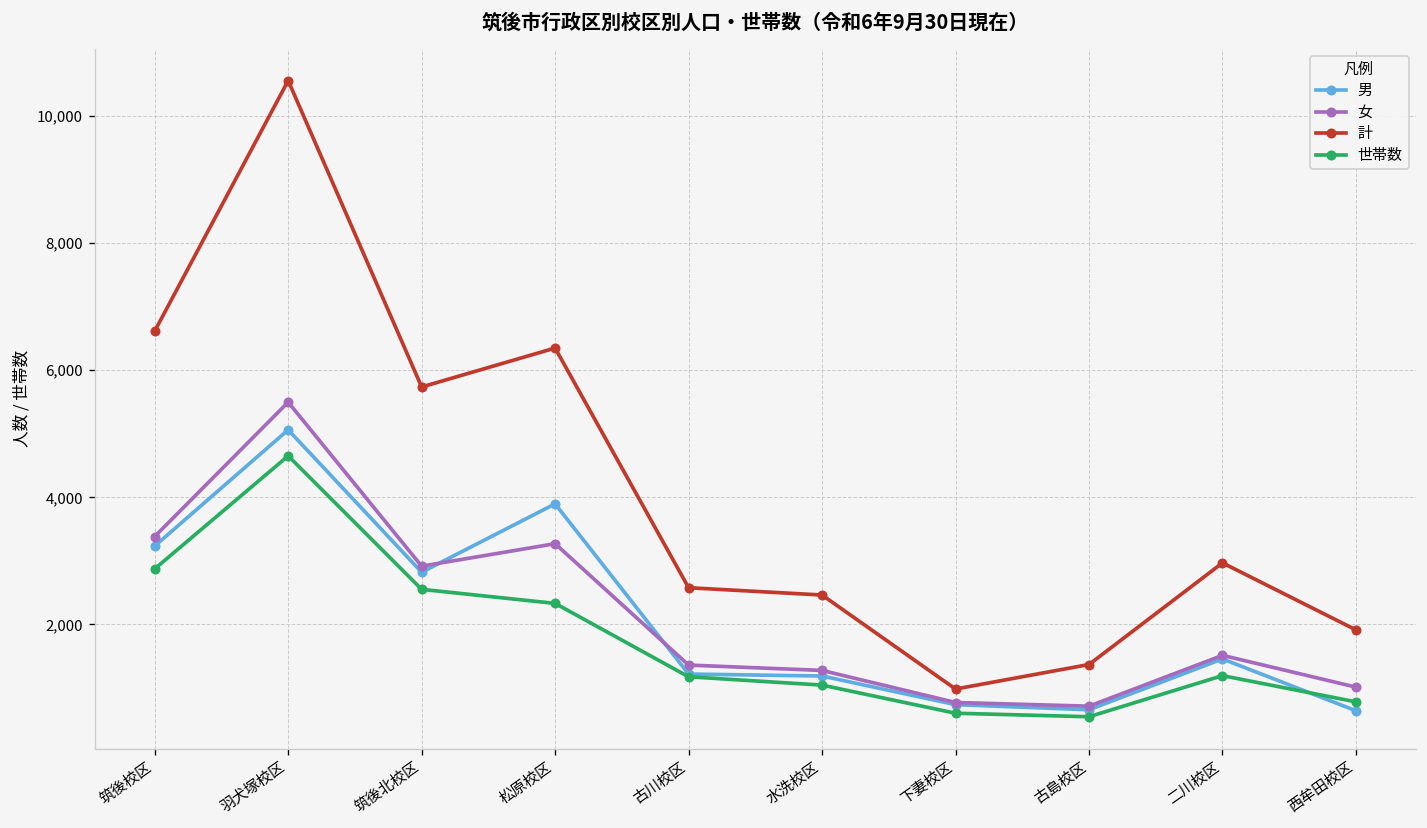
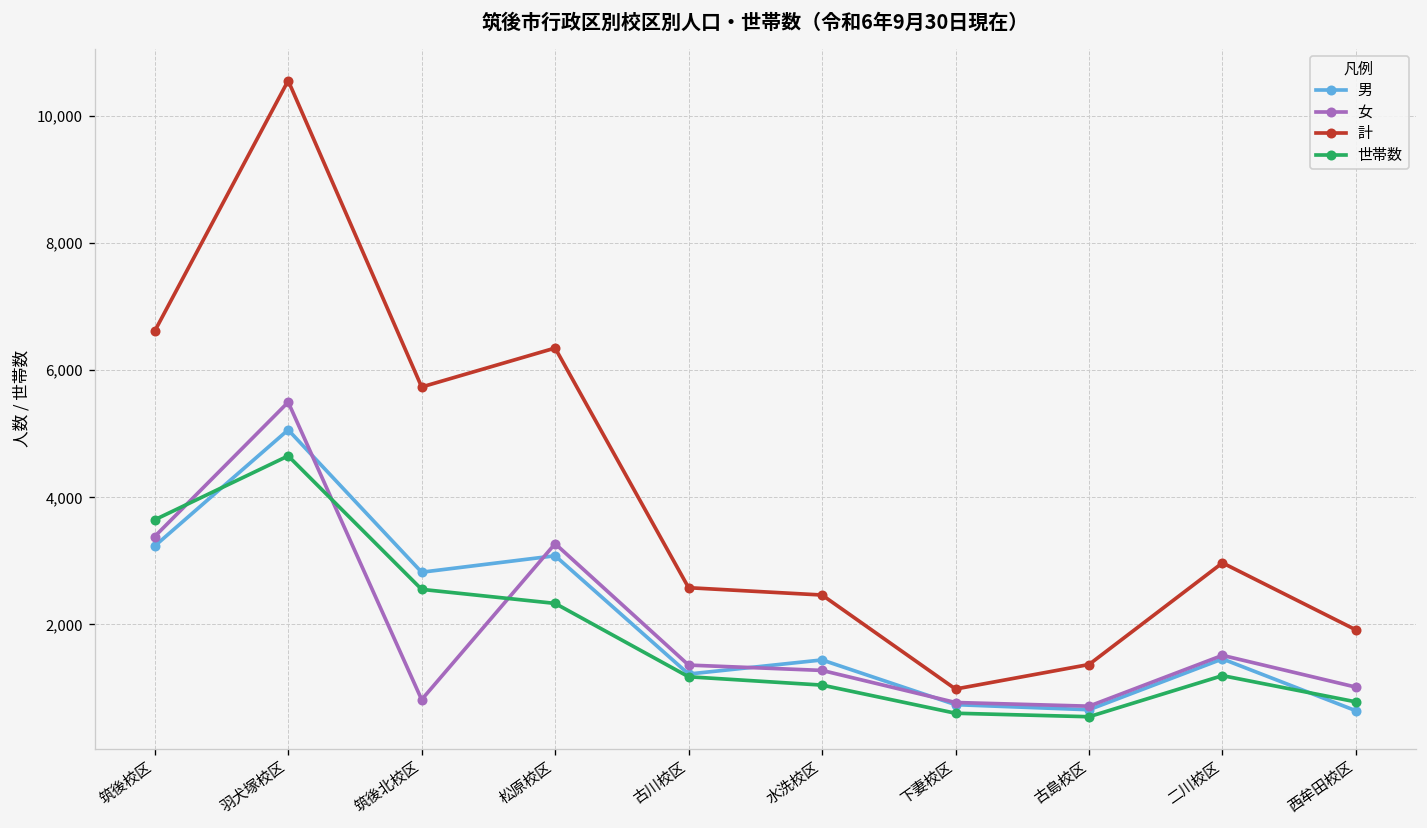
  {
    "男": {
      "筑後校区": "3,200",
      "羽犬塚校区": "5,100",
      "筑後北校区": "2,800",
-     "松原校区": "3,900",
-     "水洗校区": "1,200",
+     "松原校区": "3,100",
+     "水洗校区": "1,400",
      "古島校区": "700",
      "二川校区": "1,500",
      "西牟田校区": "600"
    },
    "女": {
      "筑後校区": "3,400",
      "羽犬塚校区": "5,500",
-     "筑後北校区": "2,900",
+     "筑後北校区": "800",
      "松原校区": "3,300",
      "古川校区": "1,400",
      "水洗校区": "1,300",
      "古島校区": "700",
      "二川校区": "1,500",
      "西牟田校区": "1,000"
    },
    "計": {
      "筑後校区": "6,600",
      "羽犬塚校区": "10,600",
      "筑後北校区": "5,700",
      "松原校区": "6,400",
      "古川校区": "2,600",
      "水洗校区": "2,500",
      "下妻校区": "1,000",
      "古島校区": "1,400",
      "二川校区": "3,000",
      "西牟田校区": "1,900"
    },
    "世帯数": {
-     "筑後校区": "2,900",
+     "筑後校区": "3,600",
      "羽犬塚校区": "4,700",
      "筑後北校区": "2,600",
      "松原校区": "2,300",
      "水洗校区": "1,000",
      "下妻校区": "600",
      "古島校区": "500",
      "二川校区": "1,200",
      "西牟田校区": "800"
    }
  }
